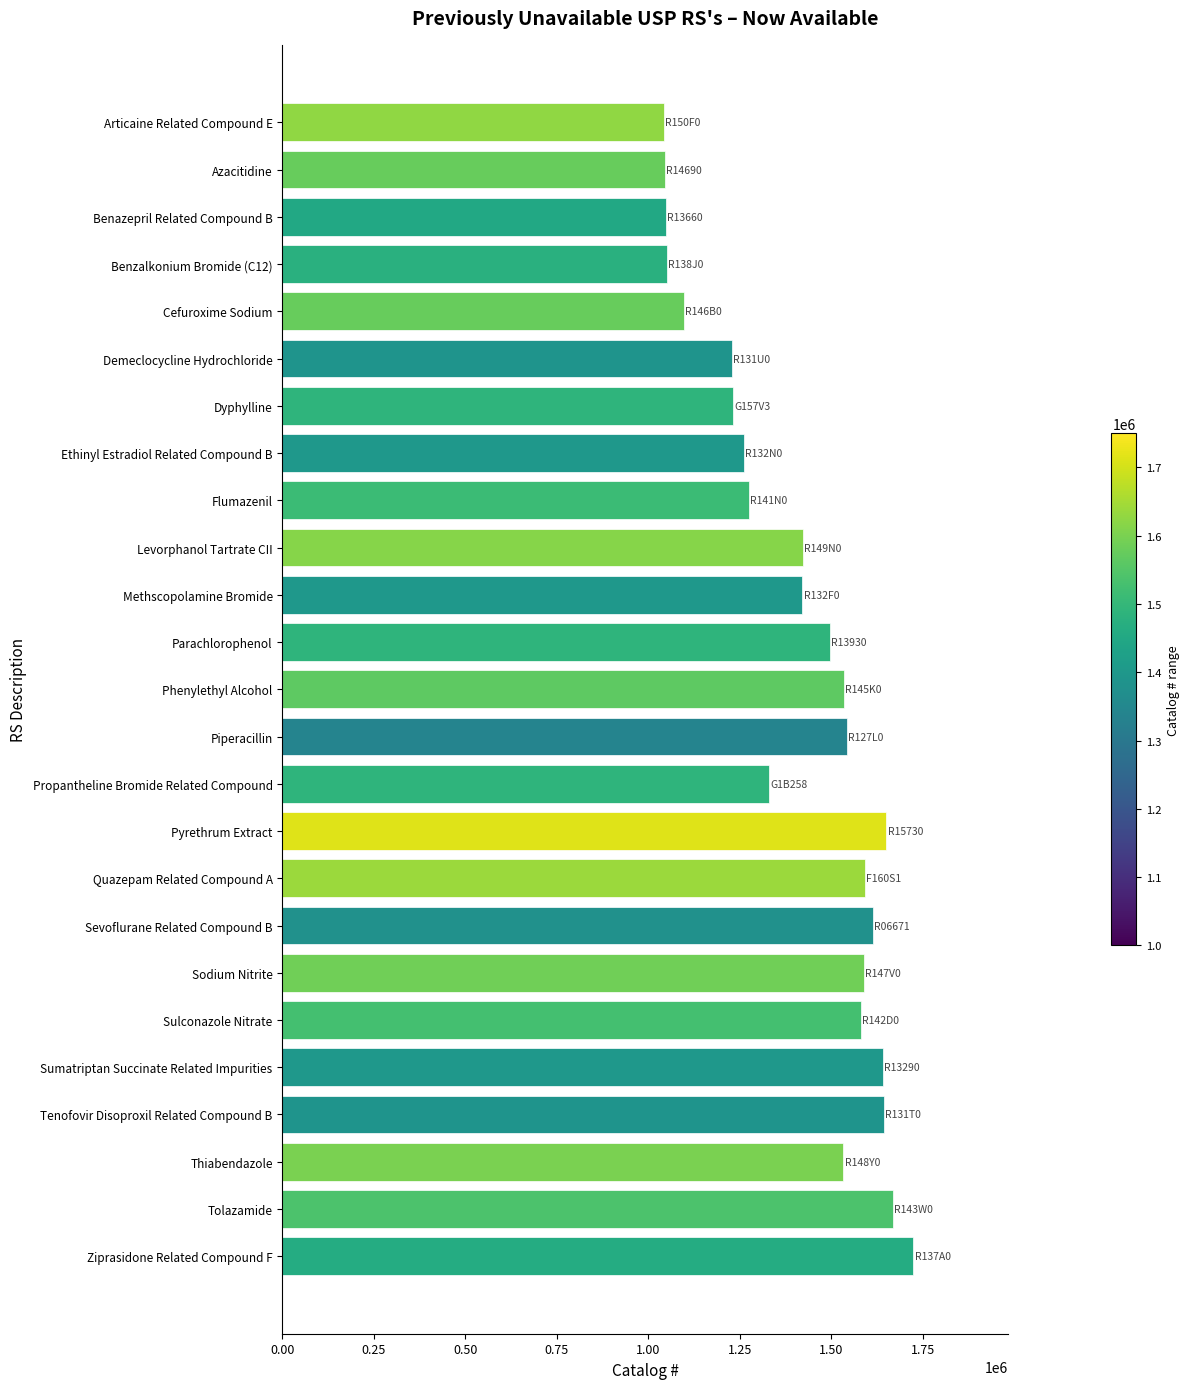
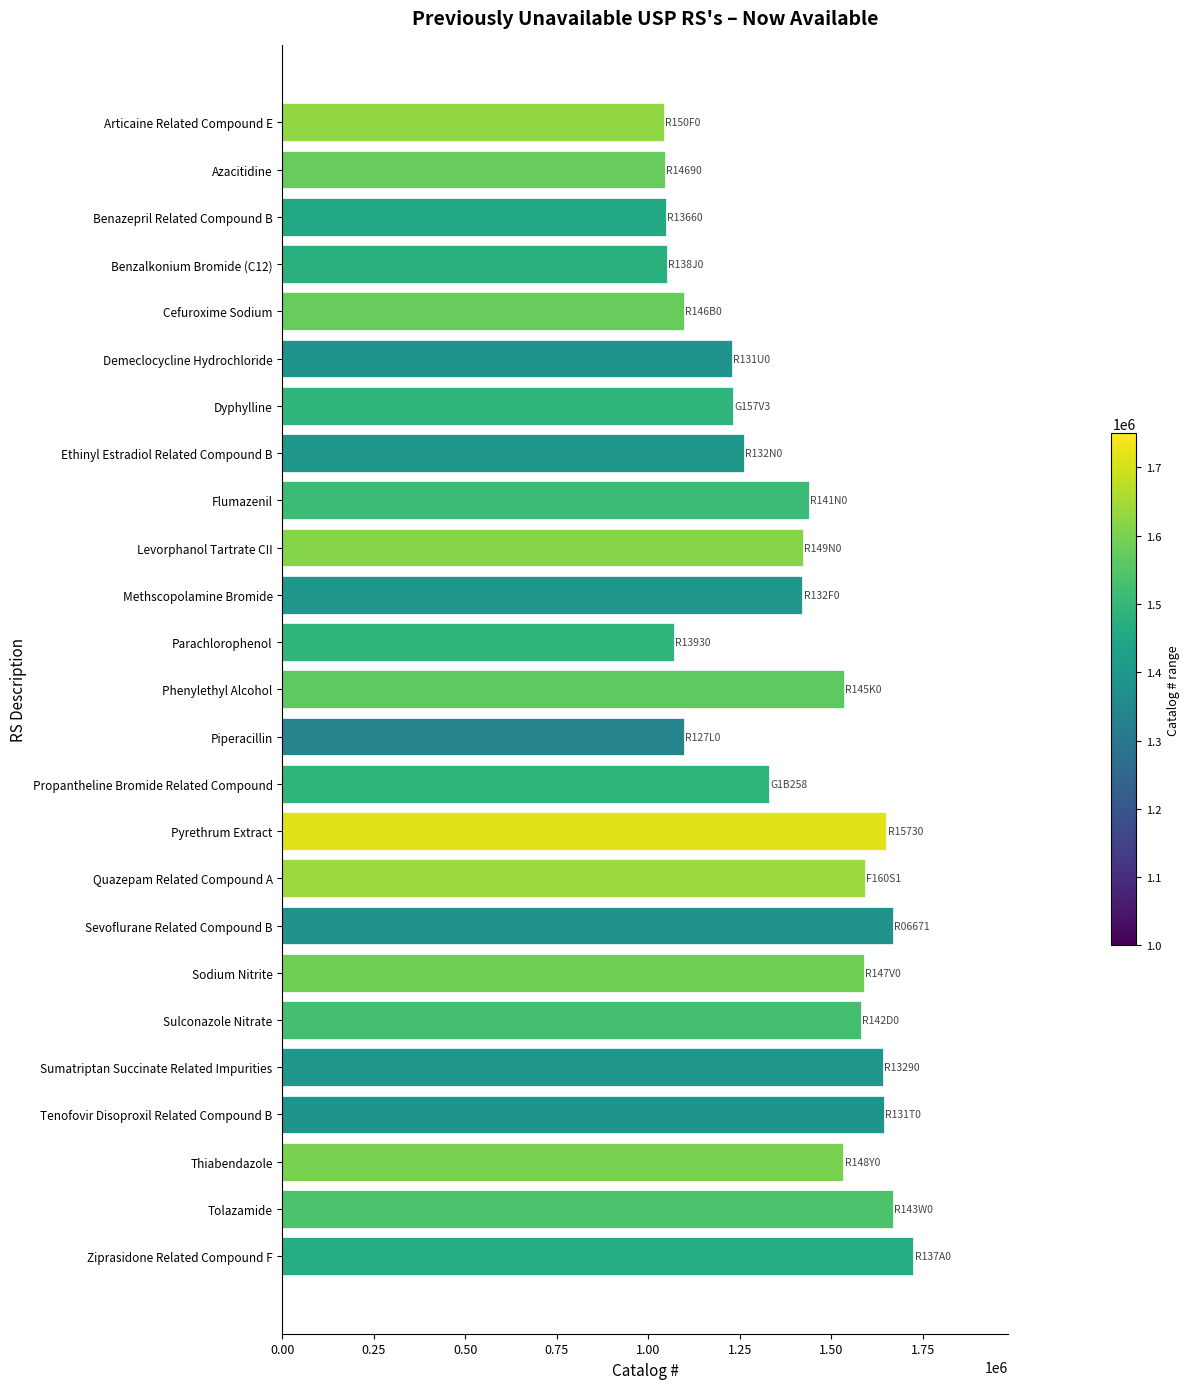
  {
    "Articaine Related Compound E": 1040000,
    "Azacitidine": 1050000,
    "Benazepril Related Compound B": 1050000,
    "Benzalkonium Bromide (C12)": 1050000,
    "Cefuroxime Sodium": 1100000,
    "Demeclocycline Hydrochloride": 1230000,
    "Dyphylline": 1230000,
    "Ethinyl Estradiol Related Compound B": 1260000,
-   "Flumazenil": 1270000,
+   "Flumazenil": 1440000,
    "Levorphanol Tartrate CII": 1420000,
    "Methscopolamine Bromide": 1420000,
-   "Parachlorophenol": 1500000,
+   "Parachlorophenol": 1070000,
    "Phenylethyl Alcohol": 1530000,
-   "Piperacillin": 1540000,
+   "Piperacillin": 1100000,
    "Propantheline Bromide Related Compound": 1330000,
    "Pyrethrum Extract": 1650000,
    "Quazepam Related Compound A": 1590000,
-   "Sevoflurane Related Compound B": 1610000,
+   "Sevoflurane Related Compound B": 1670000,
    "Sodium Nitrite": 1590000,
    "Sulconazole Nitrate": 1580000,
    "Sumatriptan Succinate Related Impurities": 1640000,
    "Tenofovir Disoproxil Related Compound B": 1640000,
    "Thiabendazole": 1530000,
    "Tolazamide": 1670000,
    "Ziprasidone Related Compound F": 1720000
  }
